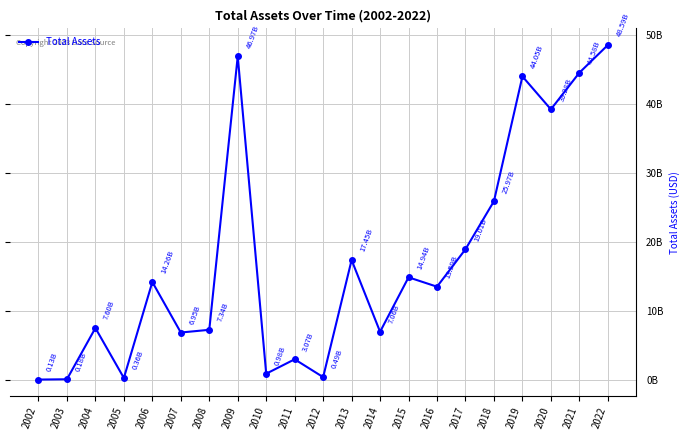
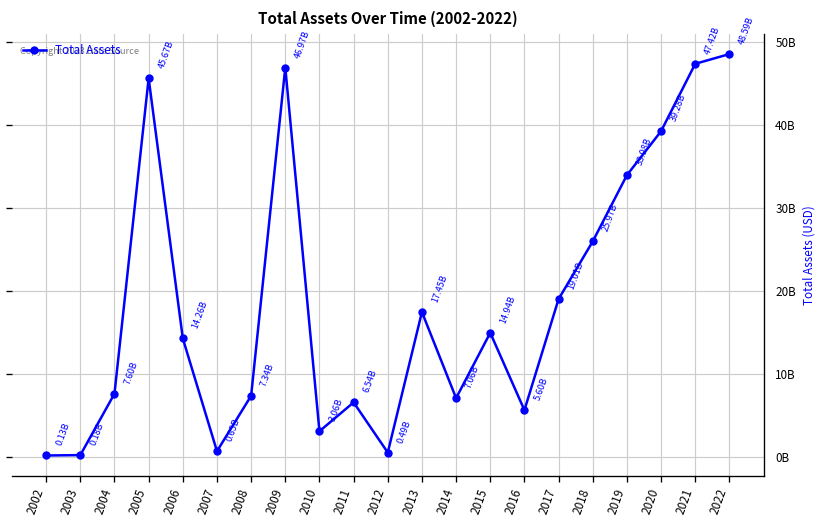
  {
    "2002": "0.13B",
    "2003": "0.18B",
    "2004": "7.60B",
-   "2005": "0.36B",
+   "2005": "45.67B",
    "2006": "14.26B",
-   "2007": "6.95B",
+   "2007": "0.65B",
    "2008": "7.34B",
    "2009": "46.97B",
-   "2010": "0.98B",
-   "2011": "3.07B",
+   "2010": "3.06B",
+   "2011": "6.54B",
    "2012": "0.49B",
    "2013": "17.45B",
    "2014": "7.06B",
    "2015": "14.94B",
-   "2016": "13.59B",
+   "2016": "5.60B",
    "2017": "19.01B",
    "2018": "25.97B",
-   "2019": "44.05B",
+   "2019": "33.98B",
    "2020": "39.28B",
-   "2021": "44.58B",
+   "2021": "47.42B",
    "2022": "48.59B"
  }
